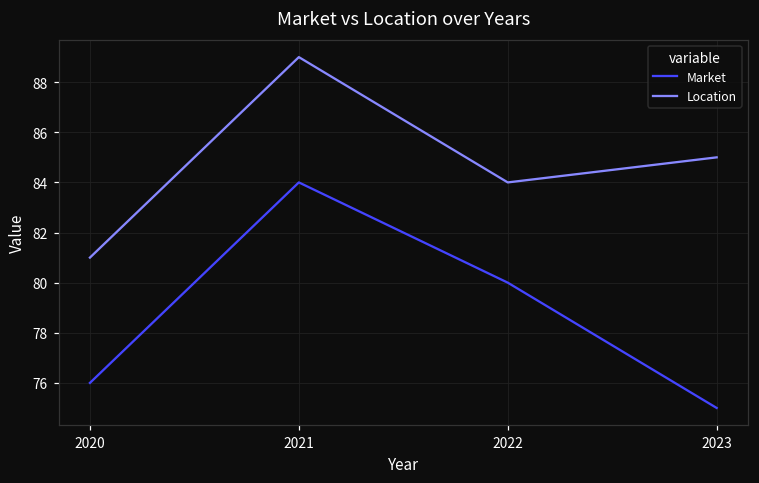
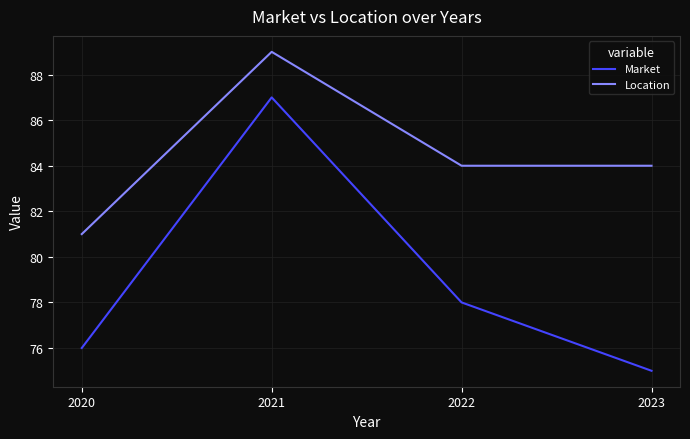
  {
    "Market": {
      "2020": 76,
-     "2021": 84,
-     "2022": 80,
+     "2021": 87,
+     "2022": 78,
      "2023": 75
    },
    "Location": {
      "2020": 81,
      "2021": 89,
      "2022": 84,
-     "2023": 85
+     "2023": 84
    }
  }
